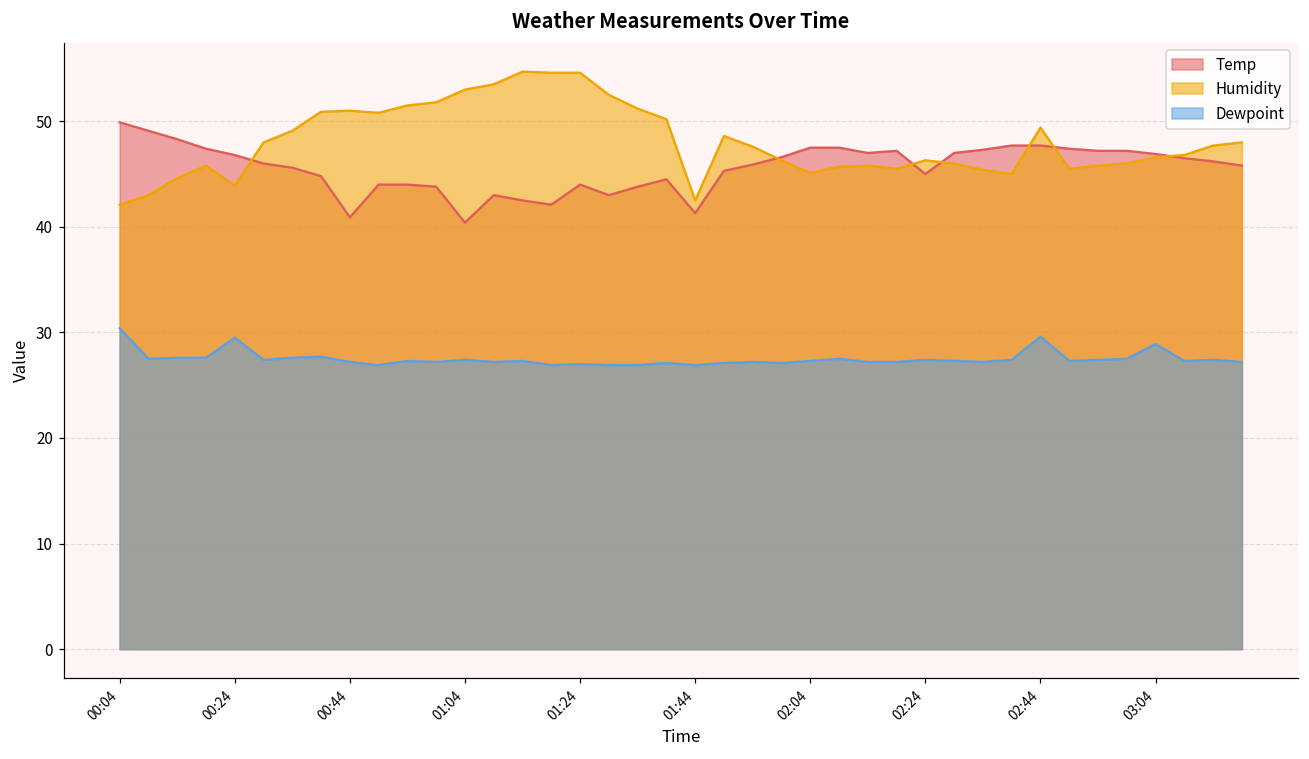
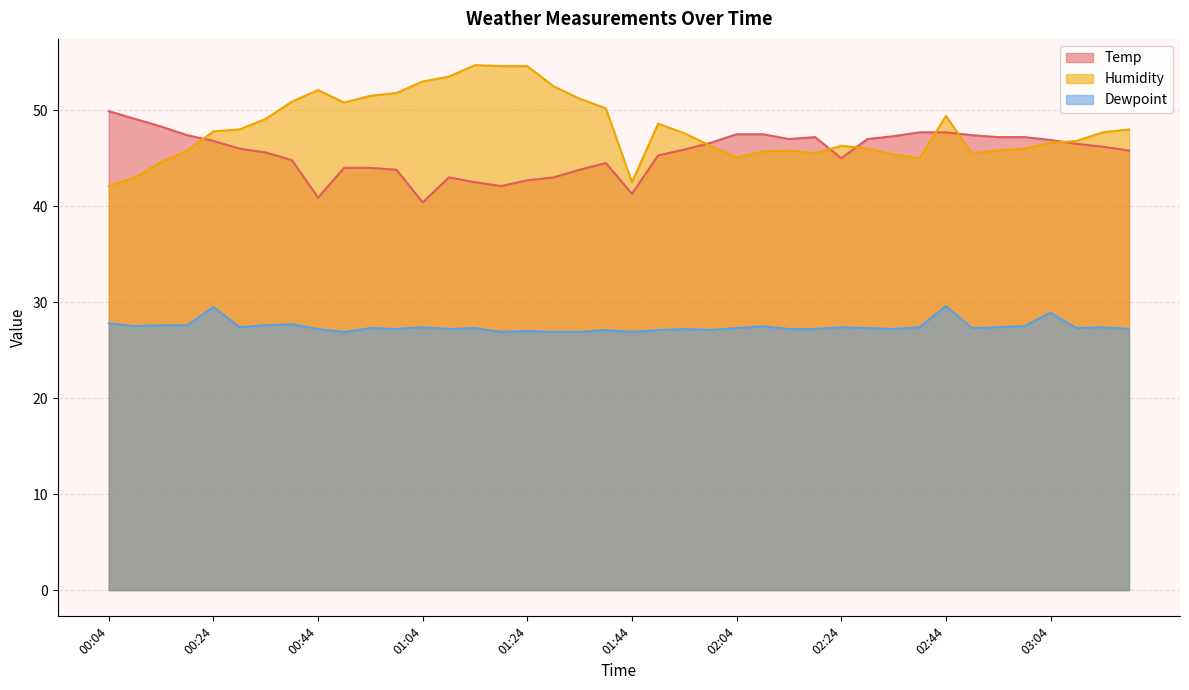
  {
    "Temp": {
      "00:04": 50,
      "00:24": 47,
      "00:44": 41,
      "01:04": 40,
-     "01:24": 44,
+     "01:24": 43,
      "01:44": 41,
      "02:04": 48,
      "02:24": 45,
      "02:44": 48,
      "03:04": 47
    },
    "Humidity": {
      "00:04": 42,
-     "00:24": 44,
-     "00:44": 51,
+     "00:24": 48,
+     "00:44": 52,
      "01:04": 53,
      "01:24": 55,
      "01:44": 43,
      "02:04": 45,
      "02:24": 46,
      "02:44": 49,
      "03:04": 47
    },
    "Dewpoint": {
-     "00:04": 30,
+     "00:04": 28,
      "00:24": 30,
      "00:44": 27,
      "01:04": 27,
      "01:24": 27,
      "01:44": 27,
      "02:04": 27,
      "02:24": 27,
      "02:44": 30,
      "03:04": 29
    }
  }
